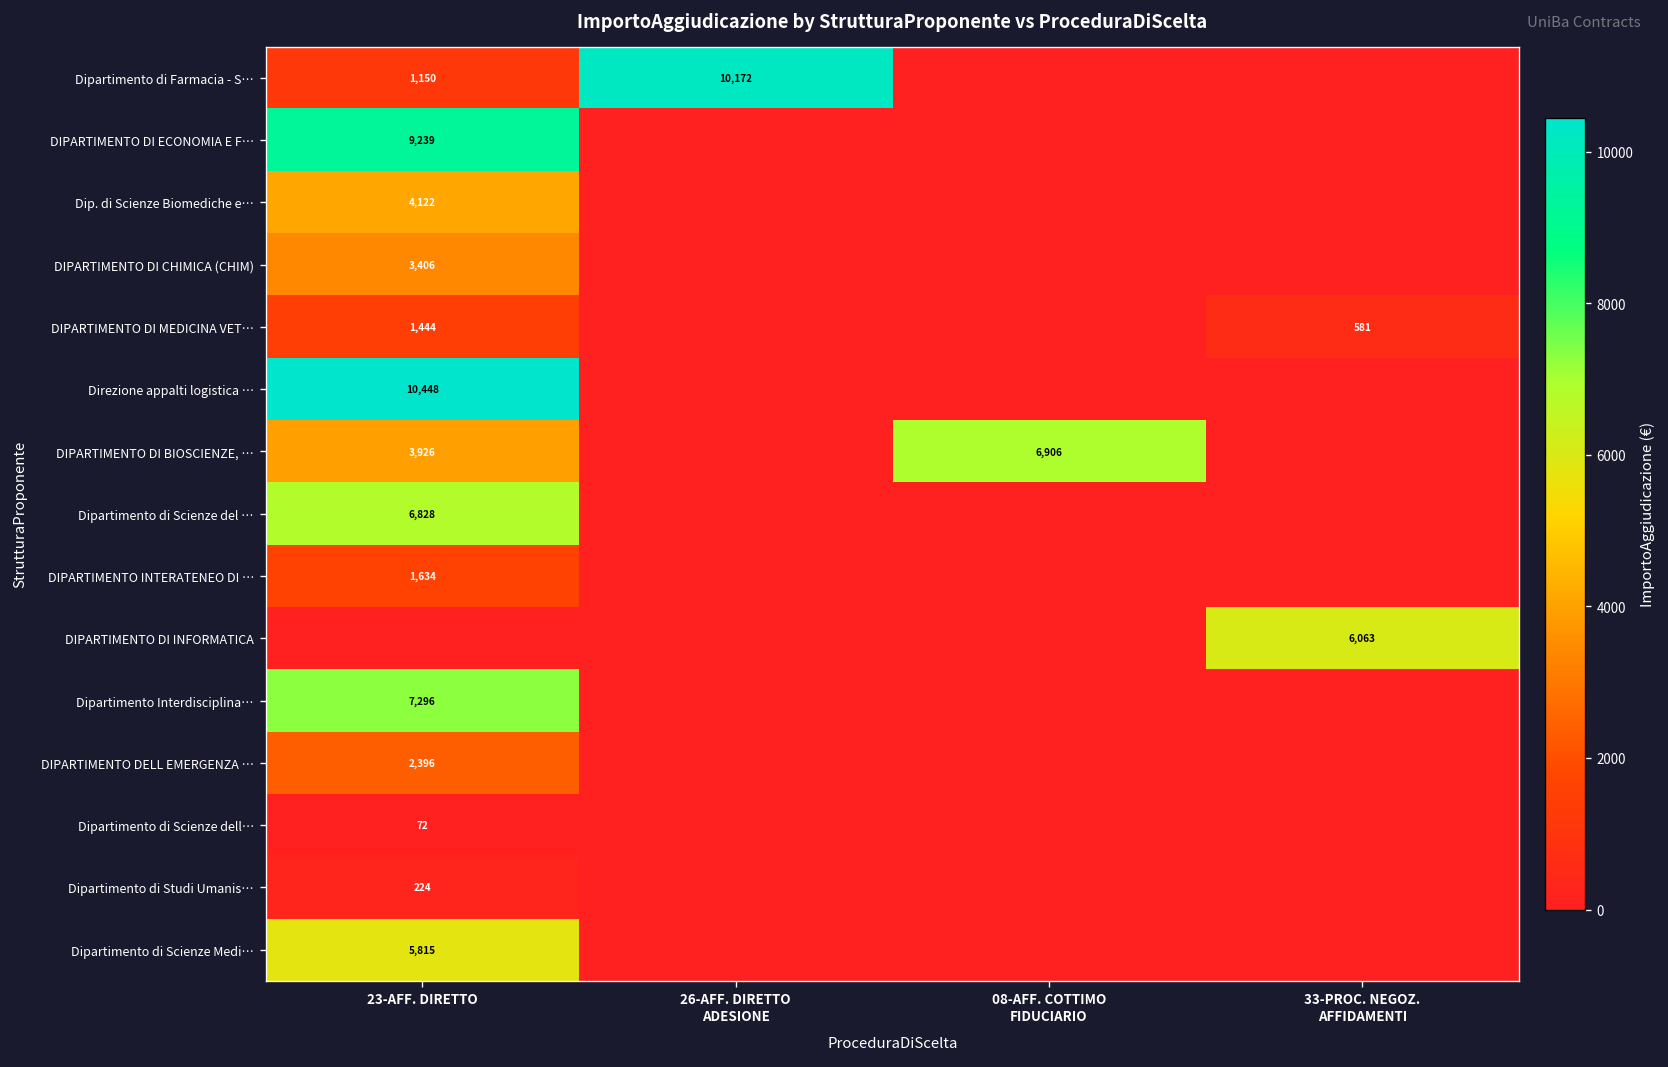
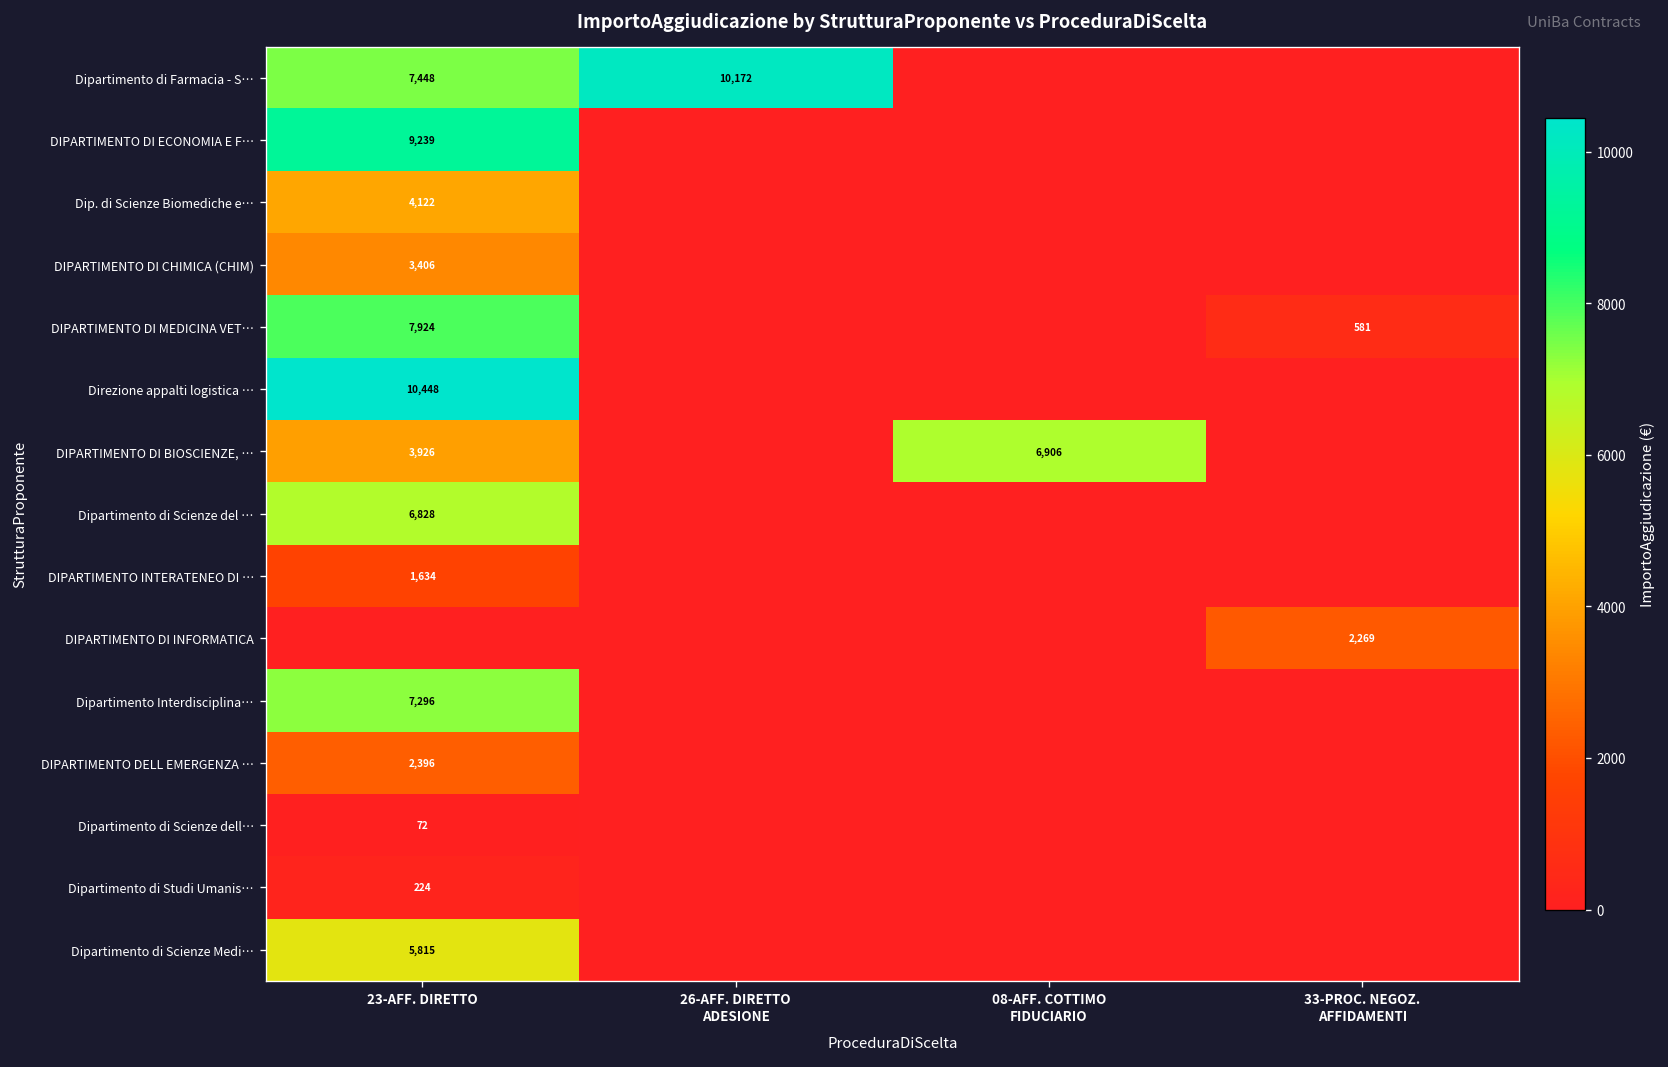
  {
    "Dipartimento di Farmacia - S…": {
-     "23-AFF. DIRETTO": "1,150",
+     "23-AFF. DIRETTO": "7,448",
      "26-AFF. DIRETTO ADESIONE": "10,172"
    },
    "DIPARTIMENTO DI ECONOMIA E F…": {
      "23-AFF. DIRETTO": "9,239"
    },
    "Dip. di Scienze Biomediche e…": {
      "23-AFF. DIRETTO": "4,122"
    },
    "DIPARTIMENTO DI CHIMICA (CHIM)": {
      "23-AFF. DIRETTO": "3,406"
    },
    "DIPARTIMENTO DI MEDICINA VET…": {
-     "23-AFF. DIRETTO": "1,444",
+     "23-AFF. DIRETTO": "7,924",
      "33-PROC. NEGOZ. AFFIDAMENTI": "581"
    },
    "Direzione appalti logistica …": {
      "23-AFF. DIRETTO": "10,448"
    },
    "DIPARTIMENTO DI BIOSCIENZE, …": {
      "23-AFF. DIRETTO": "3,926",
      "08-AFF. COTTIMO FIDUCIARIO": "6,906"
    },
    "Dipartimento di Scienze del …": {
      "23-AFF. DIRETTO": "6,828"
    },
    "DIPARTIMENTO INTERATENEO DI …": {
      "23-AFF. DIRETTO": "1,634"
    },
    "DIPARTIMENTO DI INFORMATICA": {
-     "33-PROC. NEGOZ. AFFIDAMENTI": "6,063"
+     "33-PROC. NEGOZ. AFFIDAMENTI": "2,269"
    },
    "Dipartimento Interdisciplina…": {
      "23-AFF. DIRETTO": "7,296"
    },
    "DIPARTIMENTO DELL EMERGENZA …": {
      "23-AFF. DIRETTO": "2,396"
    },
    "Dipartimento di Scienze dell…": {
      "23-AFF. DIRETTO": "72"
    },
    "Dipartimento di Studi Umanis…": {
      "23-AFF. DIRETTO": "224"
    },
    "Dipartimento di Scienze Medi…": {
      "23-AFF. DIRETTO": "5,815"
    }
  }
